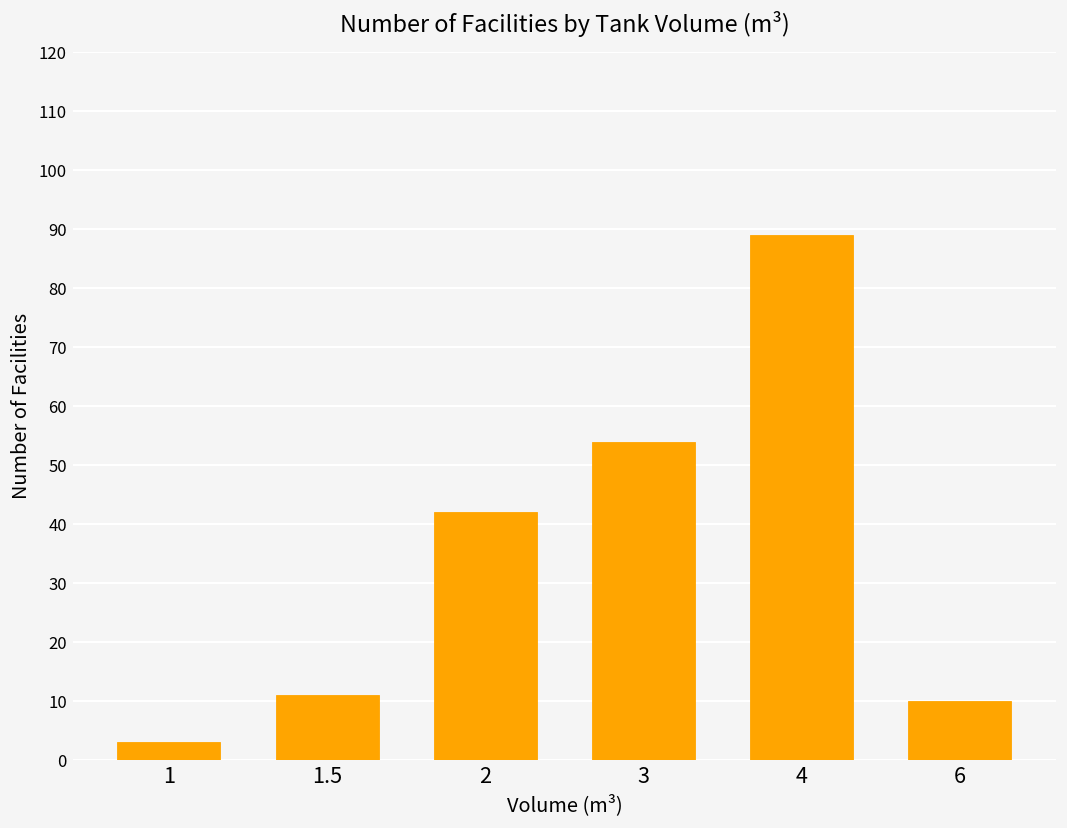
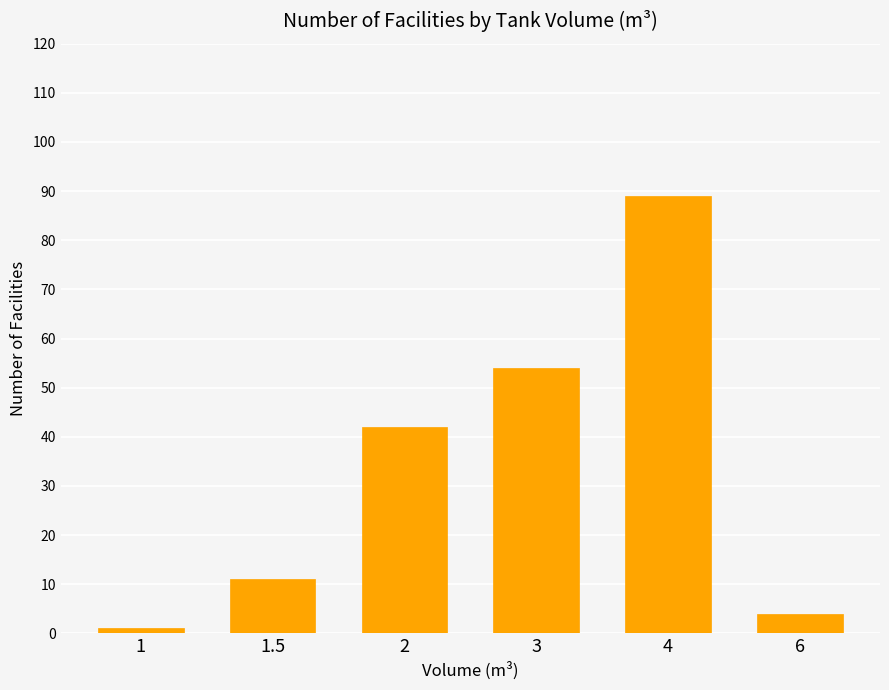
  {
-   "1": 3,
+   "1": 1,
    "1.5": 11,
    "2": 42,
    "3": 54,
    "4": 89,
-   "6": 10
+   "6": 4
  }
